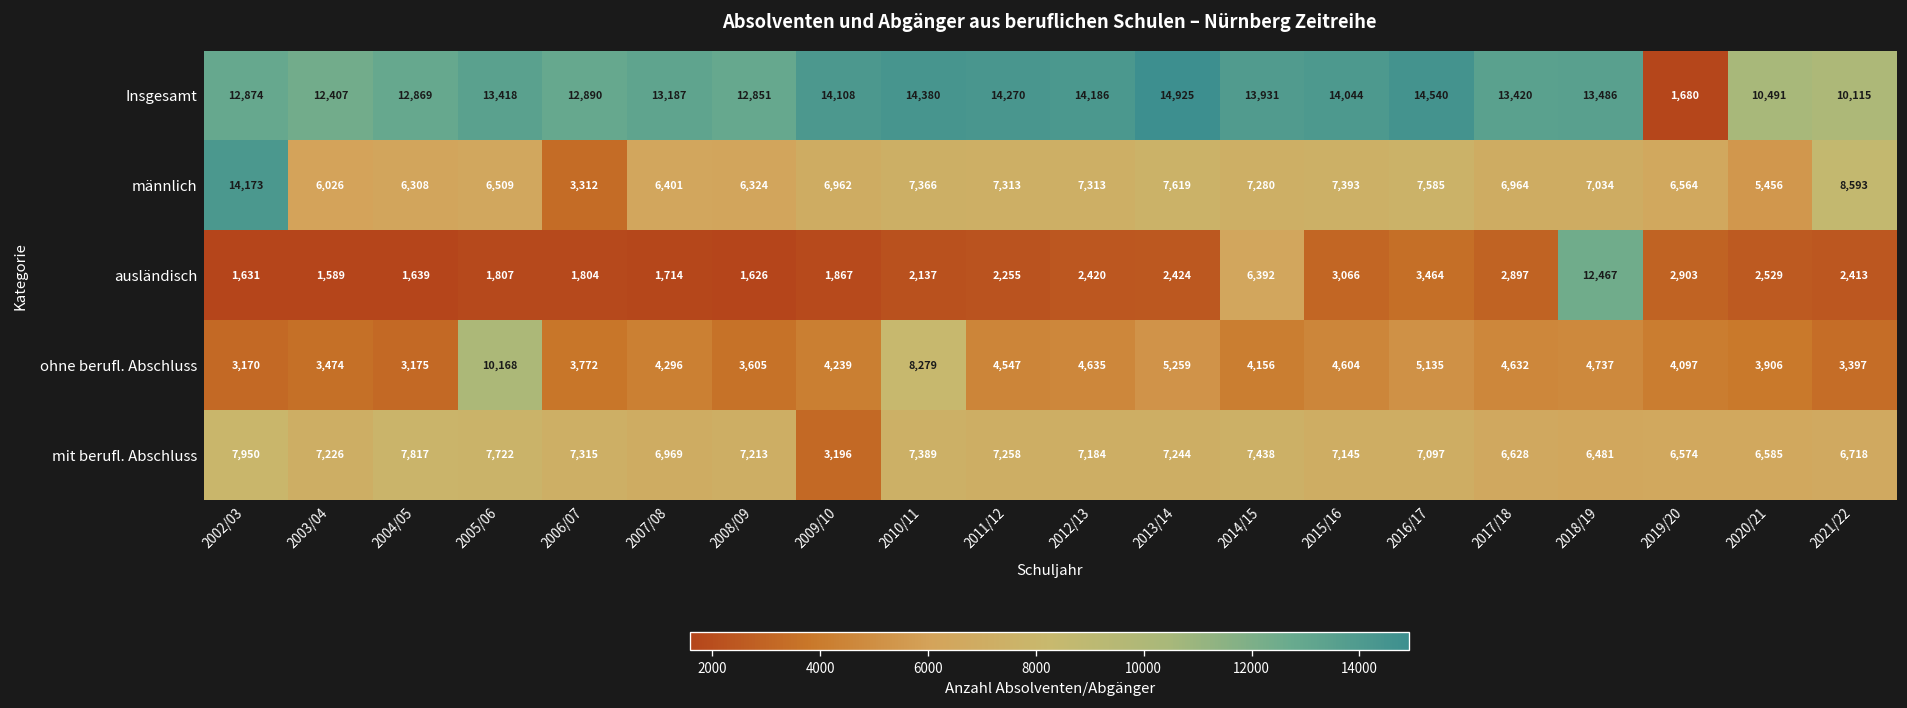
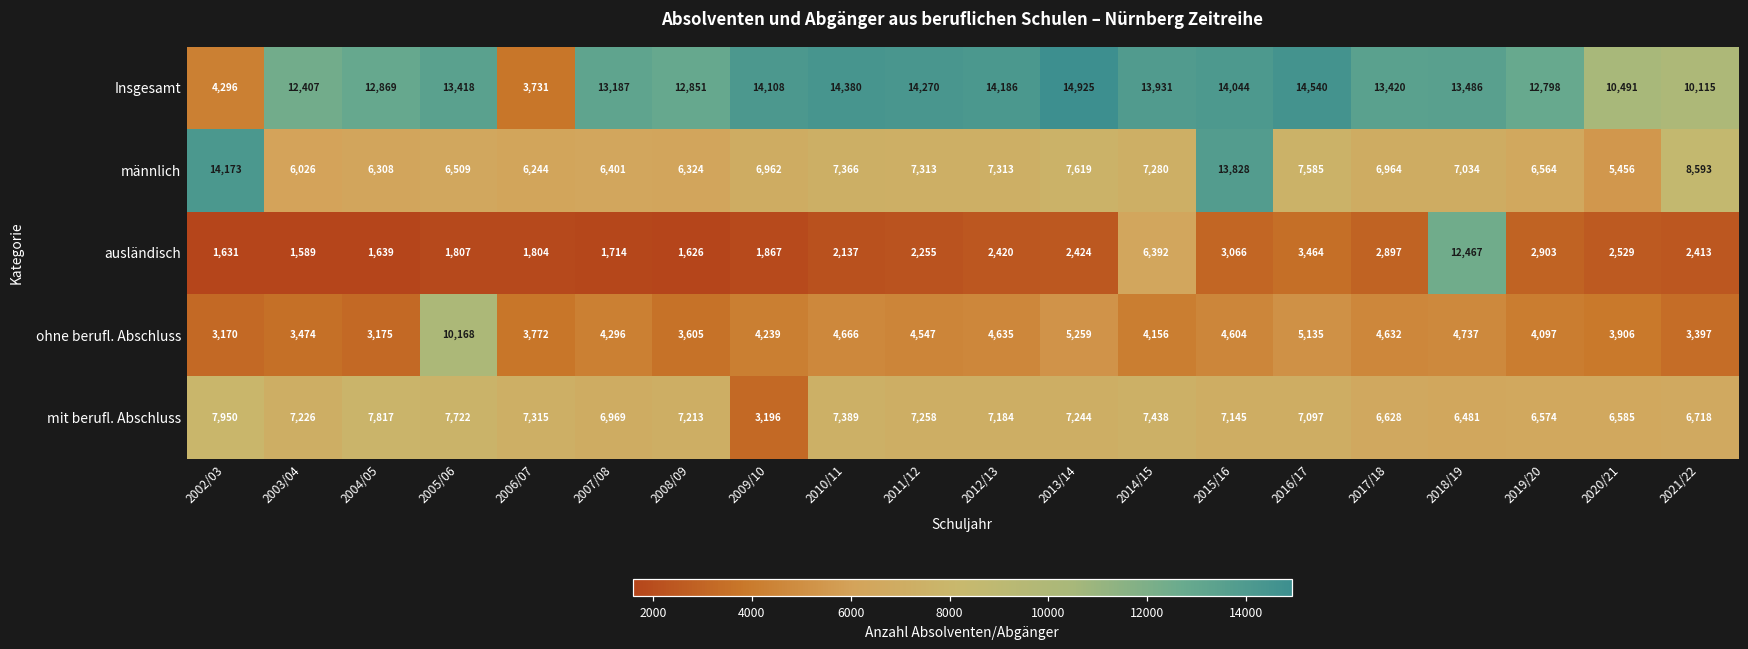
  {
    "Insgesamt": {
-     "2002/03": "12,874",
+     "2002/03": "4,296",
      "2003/04": "12,407",
      "2004/05": "12,869",
      "2005/06": "13,418",
-     "2006/07": "12,890",
+     "2006/07": "3,731",
      "2007/08": "13,187",
      "2008/09": "12,851",
      "2009/10": "14,108",
      "2010/11": "14,380",
      "2011/12": "14,270",
      "2012/13": "14,186",
      "2013/14": "14,925",
      "2014/15": "13,931",
      "2015/16": "14,044",
      "2016/17": "14,540",
      "2017/18": "13,420",
      "2018/19": "13,486",
-     "2019/20": "1,680",
+     "2019/20": "12,798",
      "2020/21": "10,491",
      "2021/22": "10,115"
    },
    "männlich": {
      "2002/03": "14,173",
      "2003/04": "6,026",
      "2004/05": "6,308",
      "2005/06": "6,509",
-     "2006/07": "3,312",
+     "2006/07": "6,244",
      "2007/08": "6,401",
      "2008/09": "6,324",
      "2009/10": "6,962",
      "2010/11": "7,366",
      "2011/12": "7,313",
      "2012/13": "7,313",
      "2013/14": "7,619",
      "2014/15": "7,280",
-     "2015/16": "7,393",
+     "2015/16": "13,828",
      "2016/17": "7,585",
      "2017/18": "6,964",
      "2018/19": "7,034",
      "2019/20": "6,564",
      "2020/21": "5,456",
      "2021/22": "8,593"
    },
    "ausländisch": {
      "2002/03": "1,631",
      "2003/04": "1,589",
      "2004/05": "1,639",
      "2005/06": "1,807",
      "2006/07": "1,804",
      "2007/08": "1,714",
      "2008/09": "1,626",
      "2009/10": "1,867",
      "2010/11": "2,137",
      "2011/12": "2,255",
      "2012/13": "2,420",
      "2013/14": "2,424",
      "2014/15": "6,392",
      "2015/16": "3,066",
      "2016/17": "3,464",
      "2017/18": "2,897",
      "2018/19": "12,467",
      "2019/20": "2,903",
      "2020/21": "2,529",
      "2021/22": "2,413"
    },
    "ohne berufl. Abschluss": {
      "2002/03": "3,170",
      "2003/04": "3,474",
      "2004/05": "3,175",
      "2005/06": "10,168",
      "2006/07": "3,772",
      "2007/08": "4,296",
      "2008/09": "3,605",
      "2009/10": "4,239",
-     "2010/11": "8,279",
+     "2010/11": "4,666",
      "2011/12": "4,547",
      "2012/13": "4,635",
      "2013/14": "5,259",
      "2014/15": "4,156",
      "2015/16": "4,604",
      "2016/17": "5,135",
      "2017/18": "4,632",
      "2018/19": "4,737",
      "2019/20": "4,097",
      "2020/21": "3,906",
      "2021/22": "3,397"
    },
    "mit berufl. Abschluss": {
      "2002/03": "7,950",
      "2003/04": "7,226",
      "2004/05": "7,817",
      "2005/06": "7,722",
      "2006/07": "7,315",
      "2007/08": "6,969",
      "2008/09": "7,213",
      "2009/10": "3,196",
      "2010/11": "7,389",
      "2011/12": "7,258",
      "2012/13": "7,184",
      "2013/14": "7,244",
      "2014/15": "7,438",
      "2015/16": "7,145",
      "2016/17": "7,097",
      "2017/18": "6,628",
      "2018/19": "6,481",
      "2019/20": "6,574",
      "2020/21": "6,585",
      "2021/22": "6,718"
    }
  }
